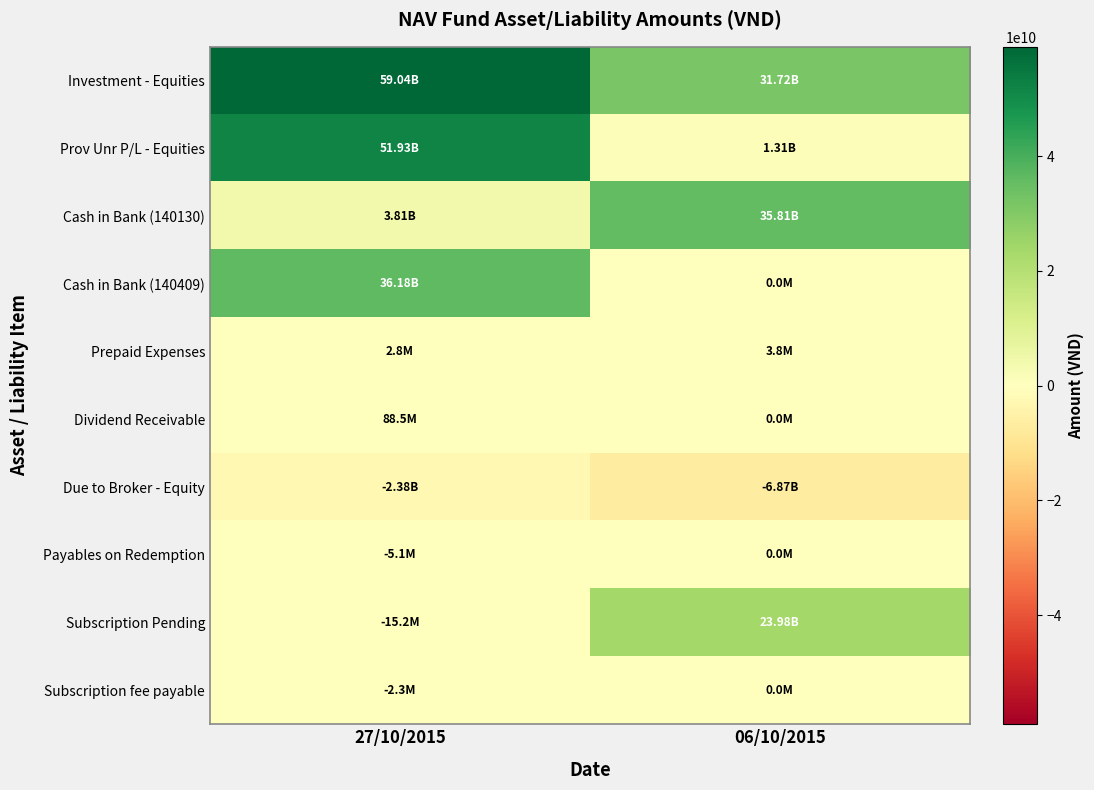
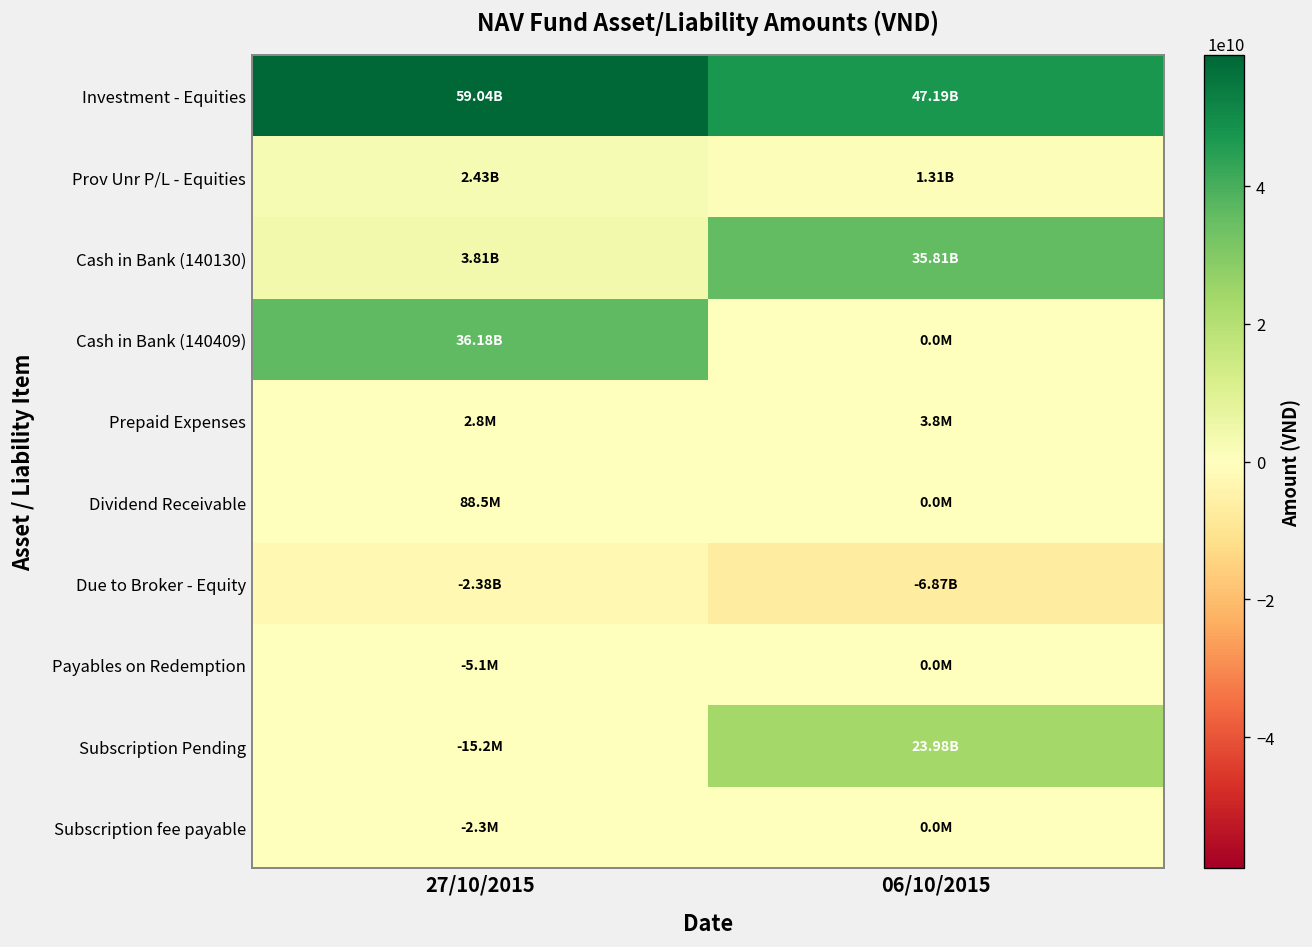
  {
    "Investment - Equities": {
      "27/10/2015": "59.04B",
-     "06/10/2015": "31.72B"
+     "06/10/2015": "47.19B"
    },
    "Prov Unr P/L - Equities": {
-     "27/10/2015": "51.93B",
+     "27/10/2015": "2.43B",
      "06/10/2015": "1.31B"
    },
    "Cash in Bank (140130)": {
      "27/10/2015": "3.81B",
      "06/10/2015": "35.81B"
    },
    "Cash in Bank (140409)": {
      "27/10/2015": "36.18B",
      "06/10/2015": "0.0M"
    },
    "Prepaid Expenses": {
      "27/10/2015": "2.8M",
      "06/10/2015": "3.8M"
    },
    "Dividend Receivable": {
      "27/10/2015": "88.5M",
      "06/10/2015": "0.0M"
    },
    "Due to Broker - Equity": {
      "27/10/2015": "-2.38B",
      "06/10/2015": "-6.87B"
    },
    "Payables on Redemption": {
      "27/10/2015": "-5.1M",
      "06/10/2015": "0.0M"
    },
    "Subscription Pending": {
      "27/10/2015": "-15.2M",
      "06/10/2015": "23.98B"
    },
    "Subscription fee payable": {
      "27/10/2015": "-2.3M",
      "06/10/2015": "0.0M"
    }
  }
